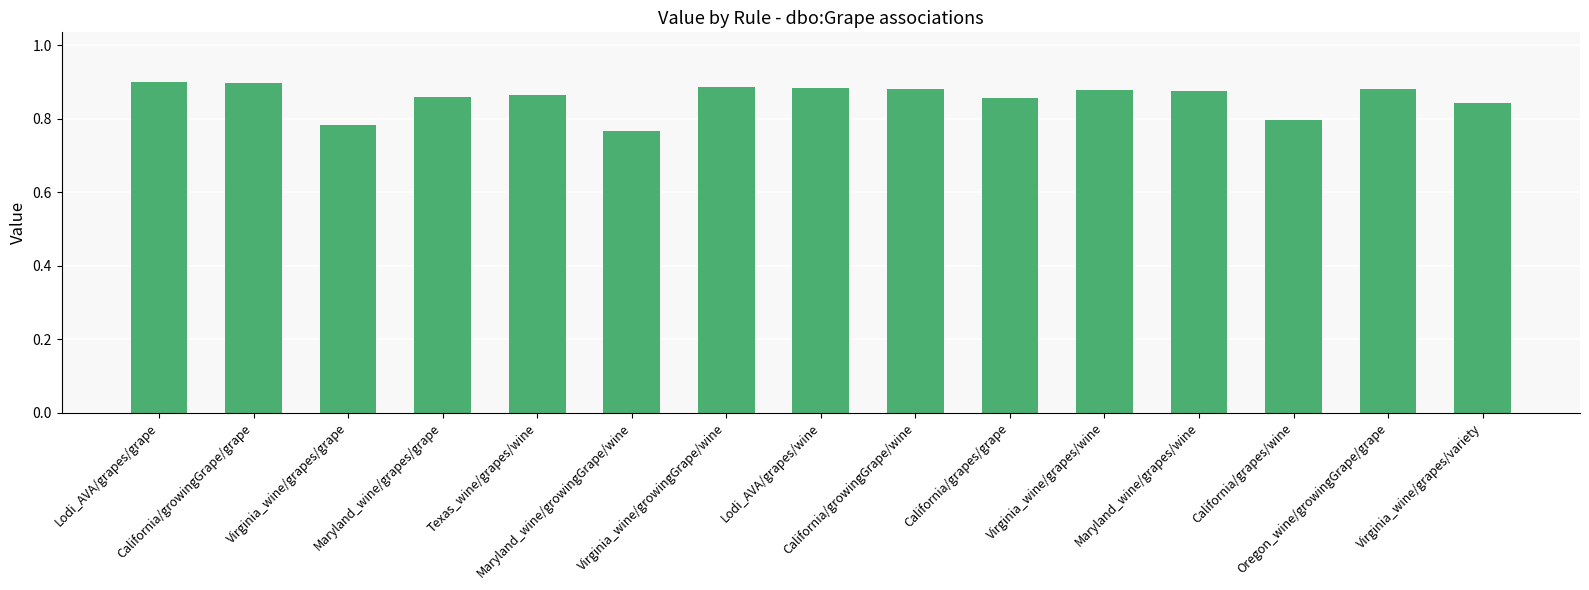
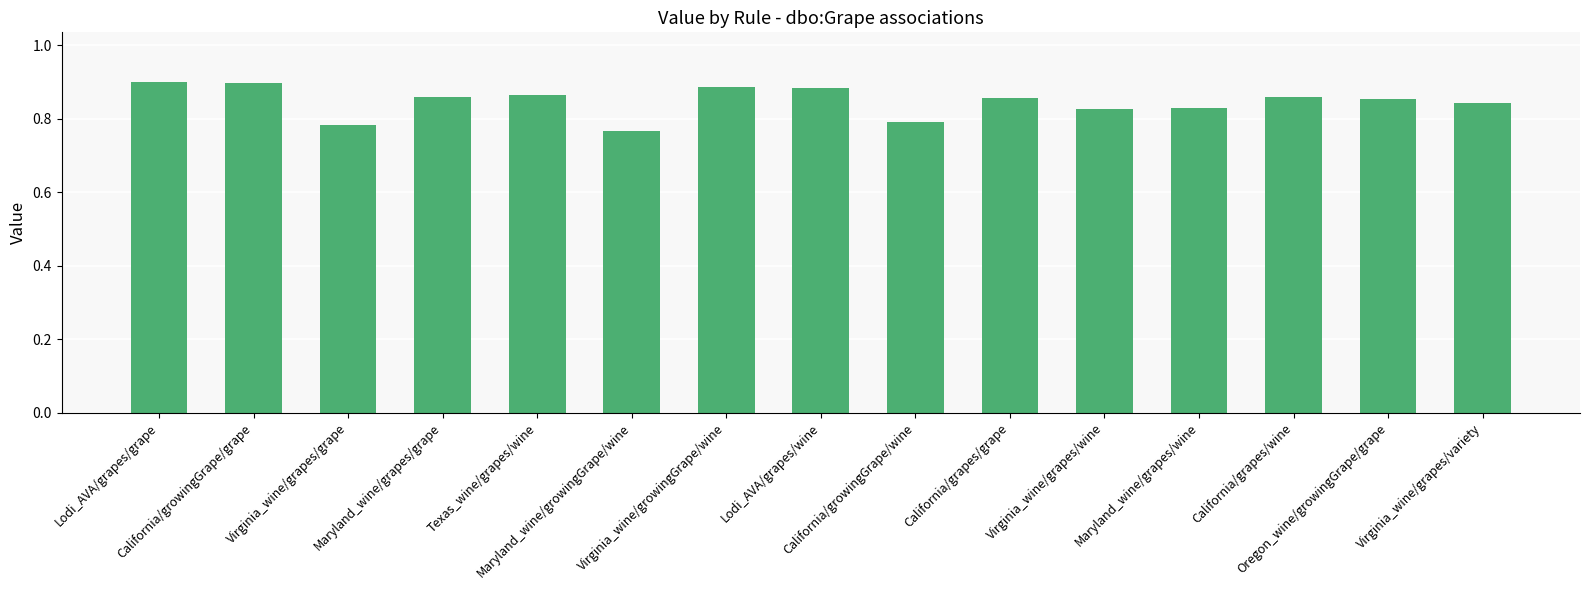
  {
    "Lodi_AVA/grapes/grape": 0.90,
    "California/growingGrape/grape": 0.90,
    "Virginia_wine/grapes/grape": 0.78,
    "Maryland_wine/grapes/grape": 0.86,
    "Texas_wine/grapes/wine": 0.86,
    "Maryland_wine/growingGrape/wine": 0.77,
    "Virginia_wine/growingGrape/wine": 0.88,
    "Lodi_AVA/grapes/wine": 0.88,
-   "California/growingGrape/wine": 0.88,
+   "California/growingGrape/wine": 0.79,
    "California/grapes/grape": 0.86,
-   "Virginia_wine/grapes/wine": 0.88,
-   "Maryland_wine/grapes/wine": 0.87,
-   "California/grapes/wine": 0.80,
-   "Oregon_wine/growingGrape/grape": 0.88,
+   "Virginia_wine/grapes/wine": 0.83,
+   "Maryland_wine/grapes/wine": 0.83,
+   "California/grapes/wine": 0.86,
+   "Oregon_wine/growingGrape/grape": 0.85,
    "Virginia_wine/grapes/variety": 0.84
  }
